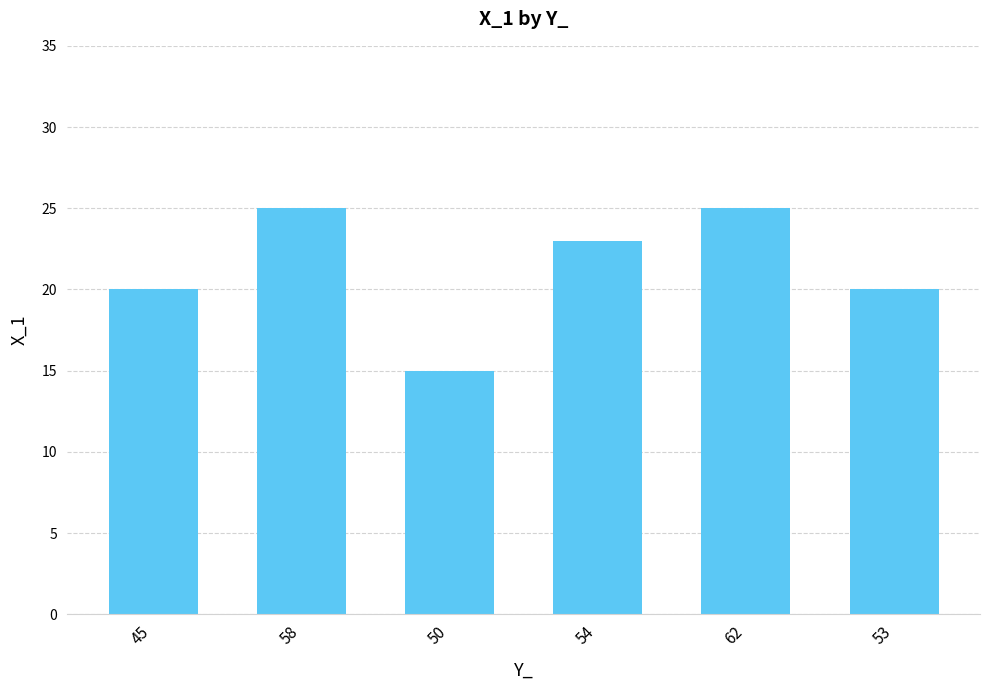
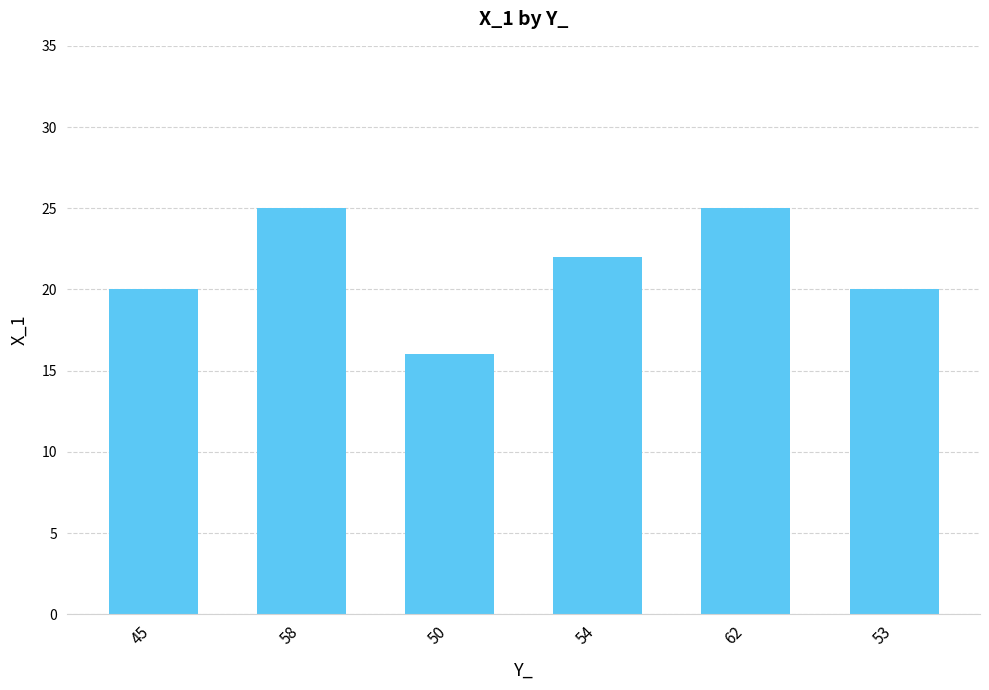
  {
    "45": 20,
    "58": 25,
-   "50": 15,
-   "54": 23,
+   "50": 16,
+   "54": 22,
    "62": 25,
    "53": 20
  }
